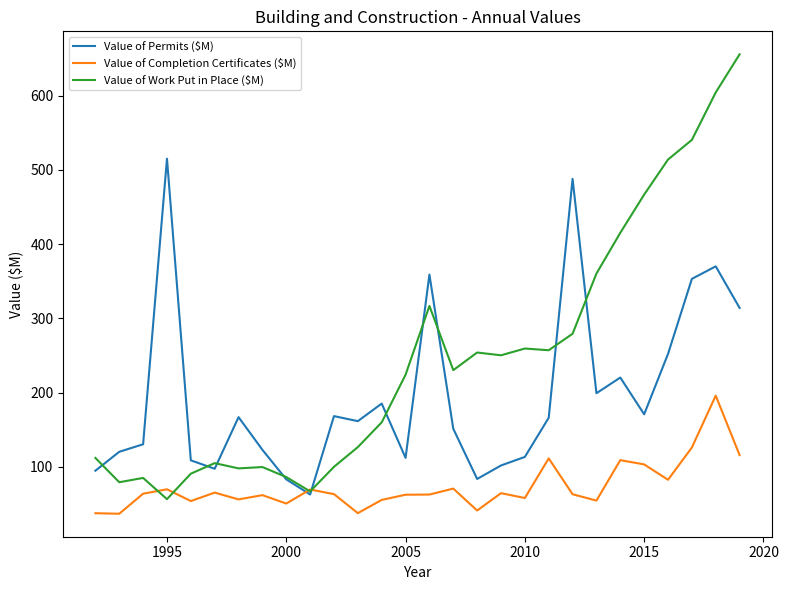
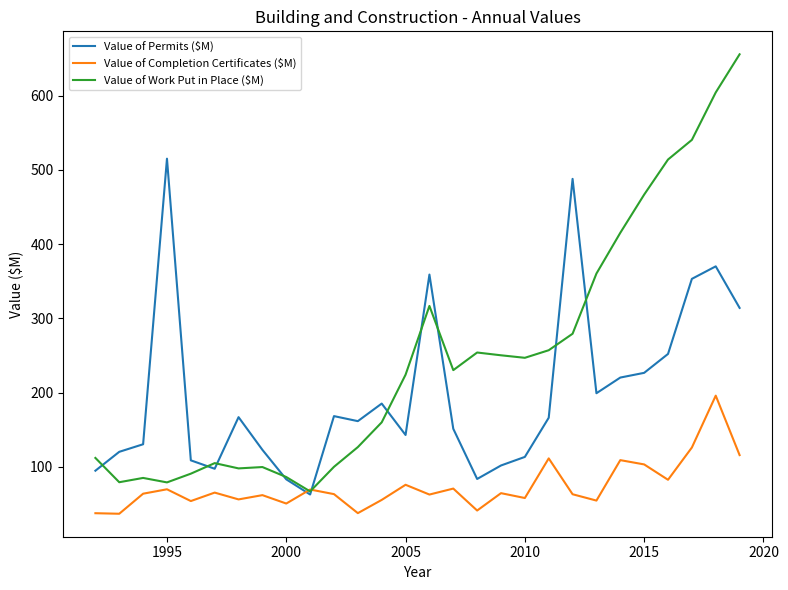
  {
    "Value of Permits ($M)": {
      "1995": 520,
-     "2005": 110,
+     "2005": 140,
      "2010": 110,
-     "2015": 170
+     "2015": 230
    },
    "Value of Completion Certificates ($M)": {
      "1995": 70,
      "2000": 50,
-     "2005": 60,
+     "2005": 80,
      "2010": 60,
      "2015": 100
    },
    "Value of Work Put in Place ($M)": {
-     "1995": 60,
+     "1995": 80,
      "2005": 220,
-     "2010": 260,
+     "2010": 250,
      "2015": 470
    }
  }
